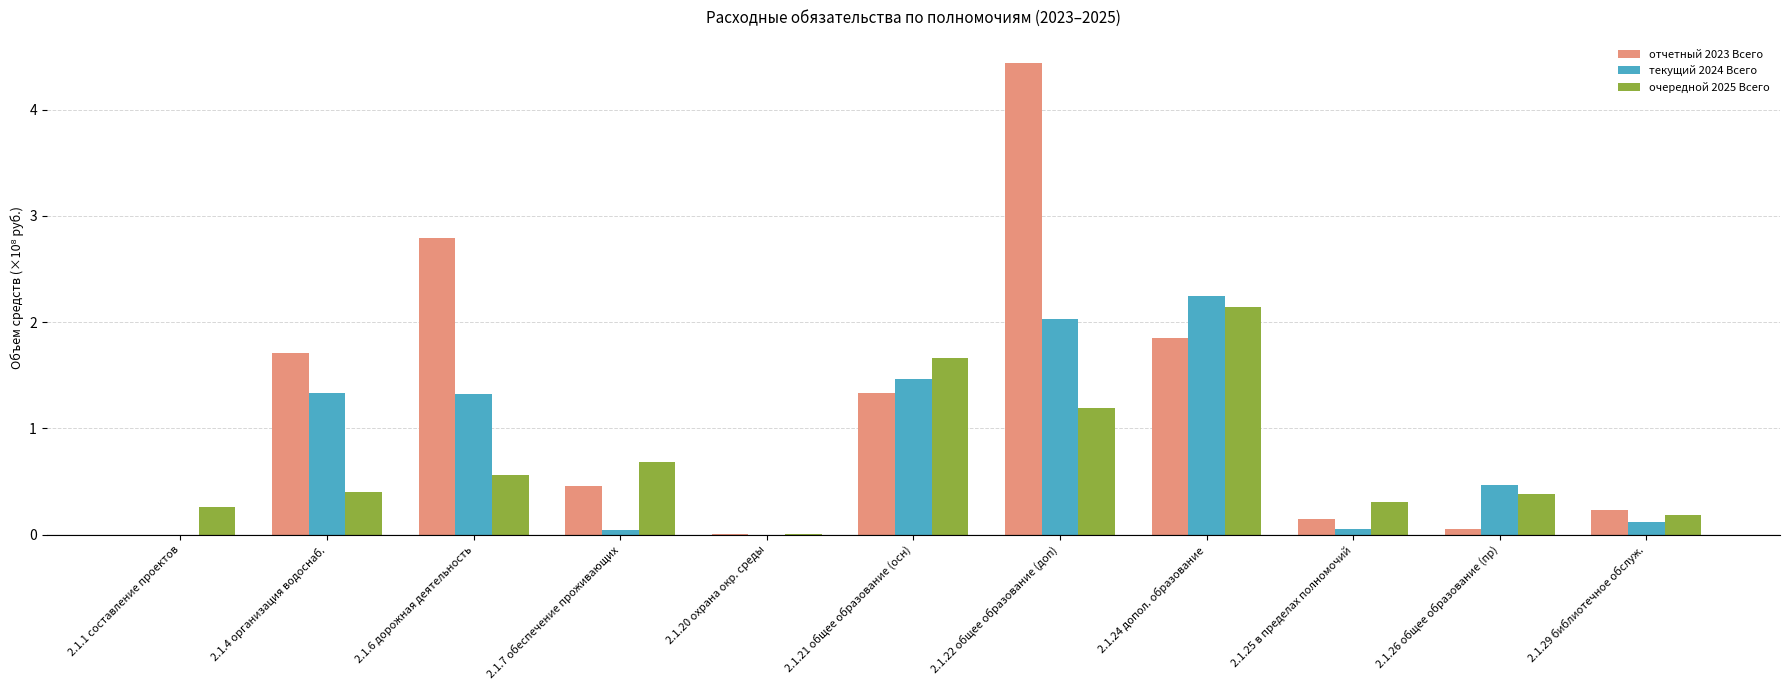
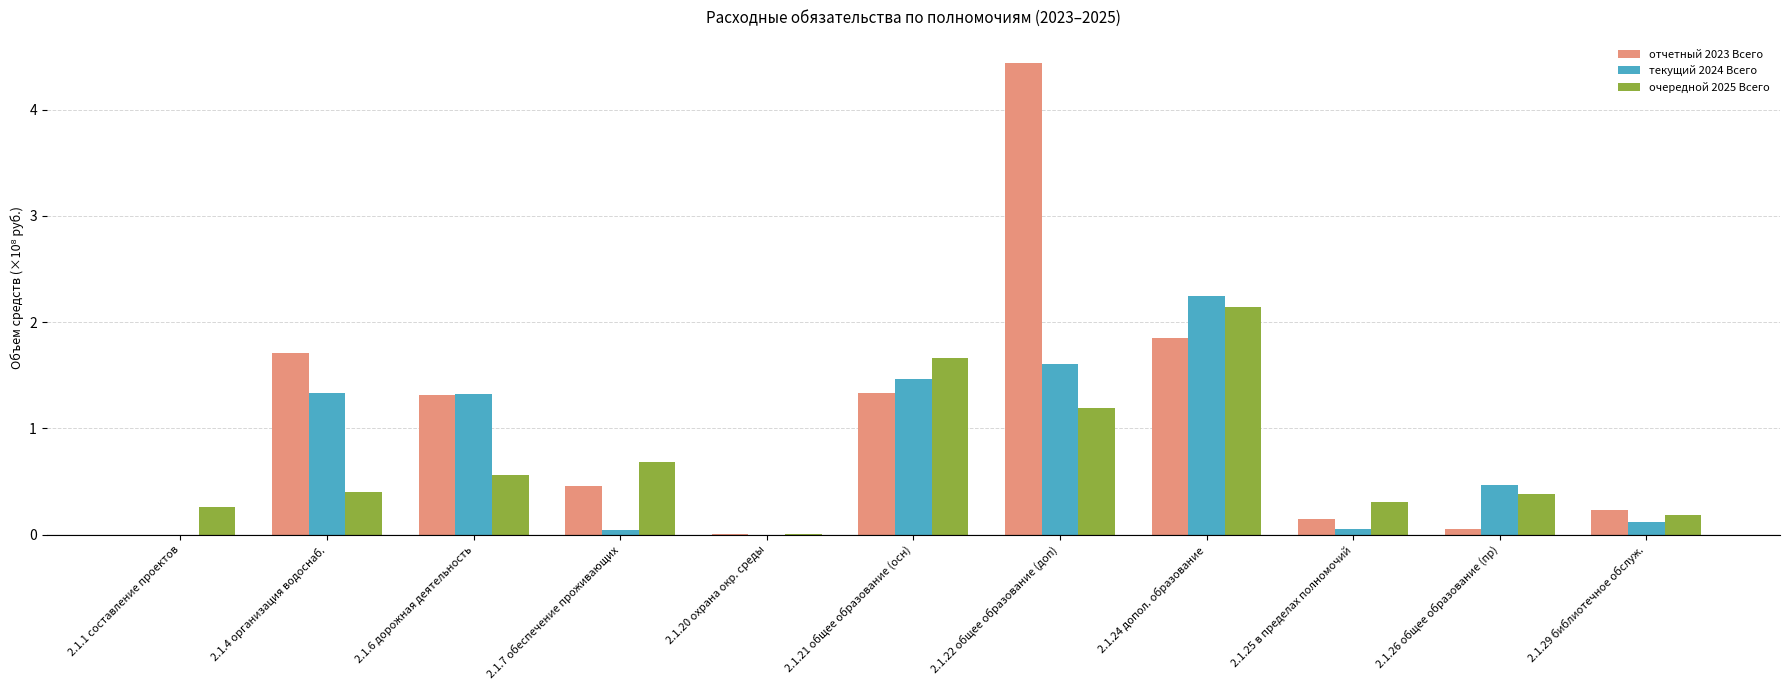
  {
    "отчетный 2023 Всего": {
      "2.1.1 составление проектов": 0.00,
      "2.1.4 организация водоснаб.": 1.71,
-     "2.1.6 дорожная деятельность": 2.79,
+     "2.1.6 дорожная деятельность": 1.32,
      "2.1.7 обеспечение проживающих": 0.46,
      "2.1.21 общее образование (осн)": 1.33,
      "2.1.22 общее образование (доп)": 4.44,
      "2.1.24 допол. образование": 1.85,
      "2.1.25 в пределах полномочий": 0.15,
      "2.1.26 общее образование (пр)": 0.05,
      "2.1.29 библиотечное обслуж.": 0.24
    },
    "текущий 2024 Всего": {
      "2.1.4 организация водоснаб.": 1.33,
      "2.1.6 дорожная деятельность": 1.32,
      "2.1.7 обеспечение проживающих": 0.04,
      "2.1.21 общее образование (осн)": 1.47,
-     "2.1.22 общее образование (доп)": 2.03,
+     "2.1.22 общее образование (доп)": 1.61,
      "2.1.24 допол. образование": 2.25,
      "2.1.25 в пределах полномочий": 0.05,
      "2.1.26 общее образование (пр)": 0.46,
      "2.1.29 библиотечное обслуж.": 0.12
    },
    "очередной 2025 Всего": {
      "2.1.1 составление проектов": 0.27,
      "2.1.4 организация водоснаб.": 0.40,
      "2.1.6 дорожная деятельность": 0.57,
      "2.1.7 обеспечение проживающих": 0.68,
      "2.1.21 общее образование (осн)": 1.66,
      "2.1.22 общее образование (доп)": 1.19,
      "2.1.24 допол. образование": 2.14,
      "2.1.25 в пределах полномочий": 0.31,
      "2.1.26 общее образование (пр)": 0.38,
      "2.1.29 библиотечное обслуж.": 0.18
    }
  }
